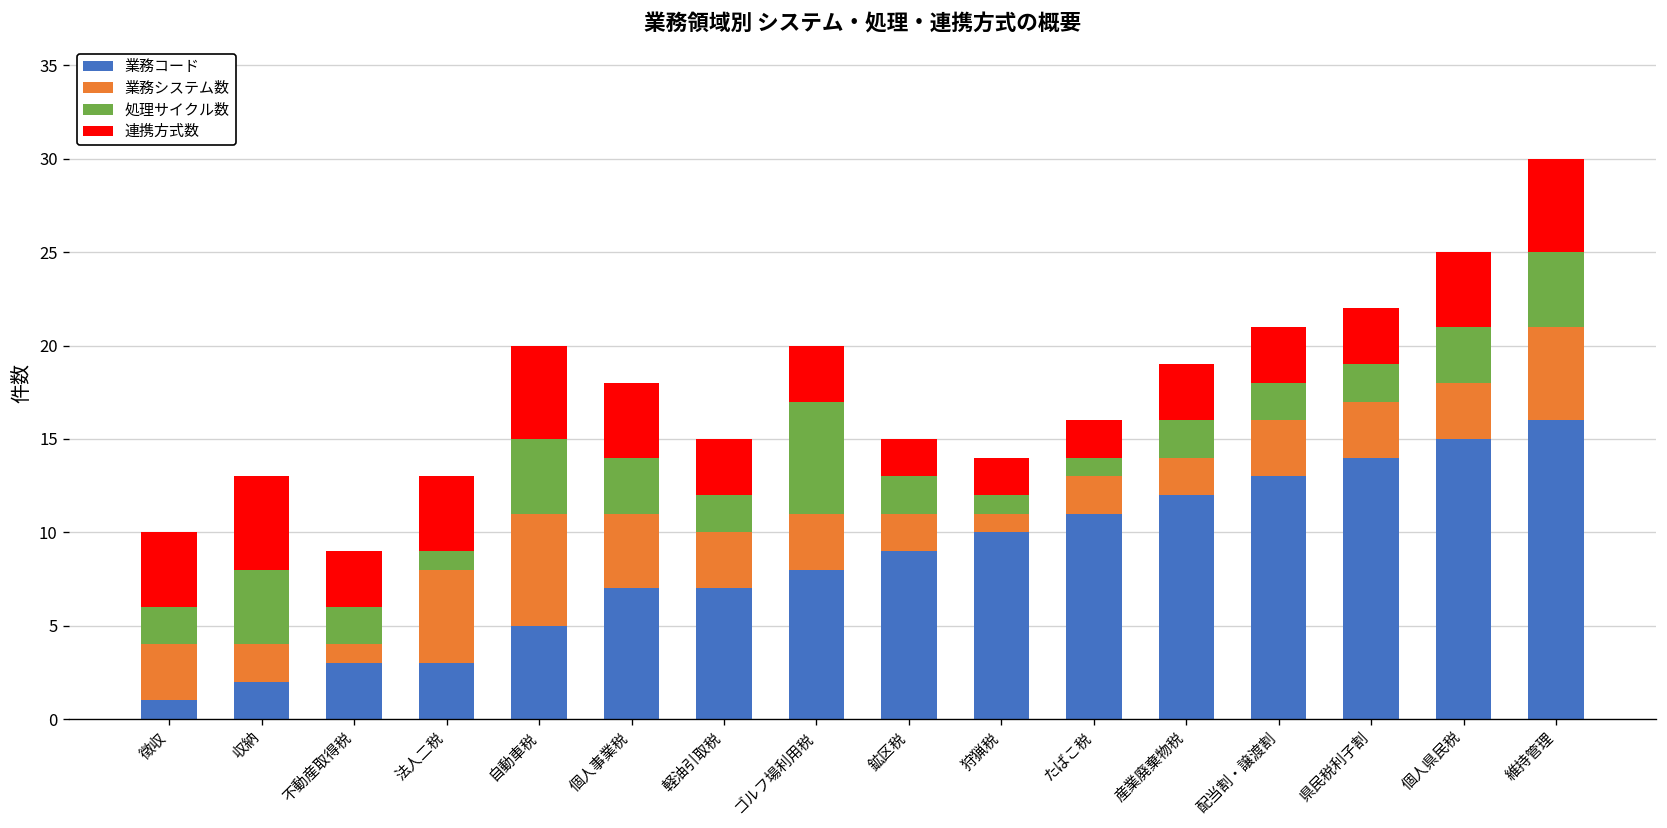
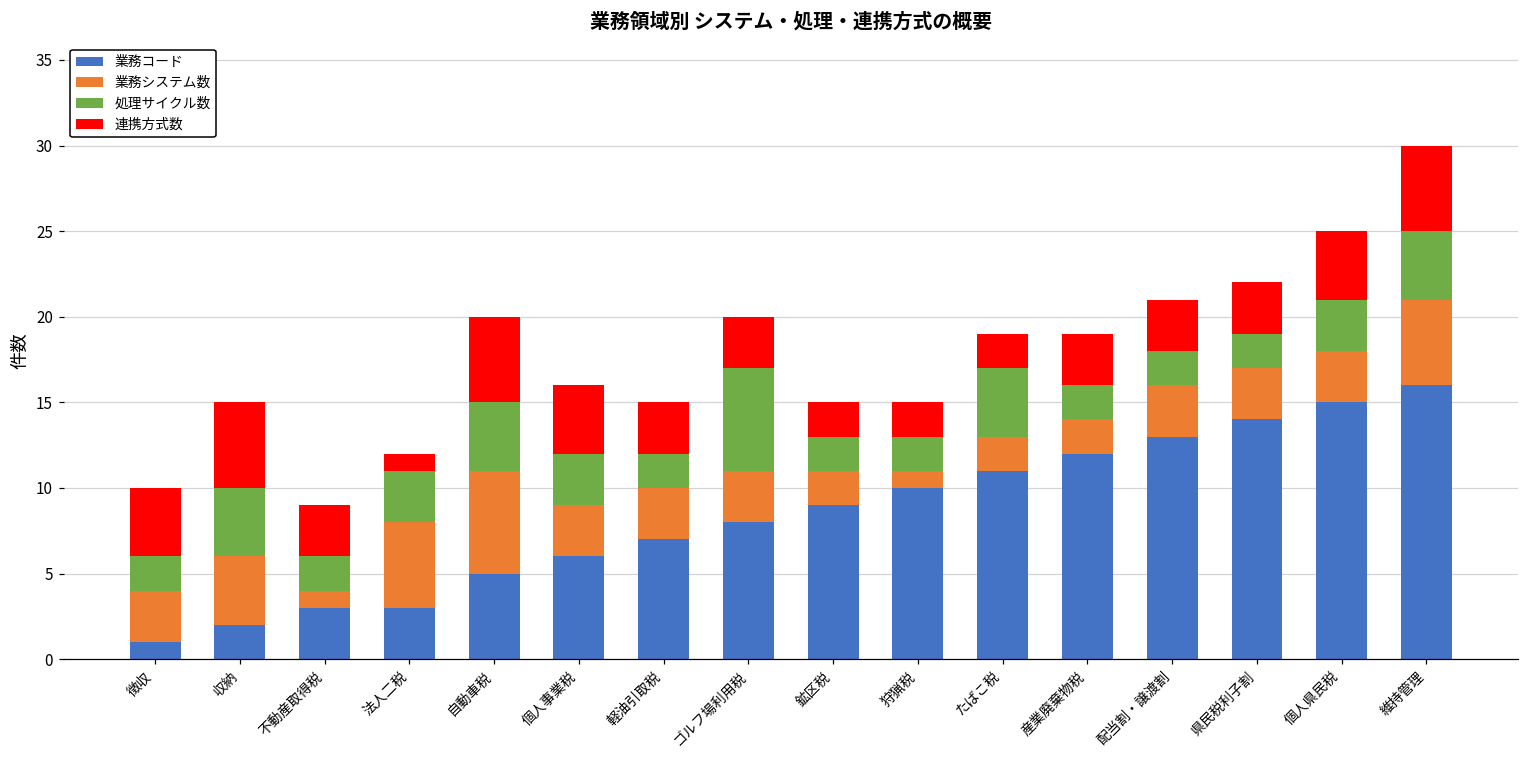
  {
    "業務コード": {
      "徴収": 1,
      "収納": 2,
      "不動産取得税": 3,
      "法人二税": 3,
      "自動車税": 5,
-     "個人事業税": 7,
+     "個人事業税": 6,
      "軽油引取税": 7,
      "ゴルフ場利用税": 8,
      "鉱区税": 9,
      "狩猟税": 10,
      "たばこ税": 11,
      "産業廃棄物税": 12,
      "配当割・譲渡割": 13,
      "県民税利子割": 14,
      "個人県民税": 15,
      "維持管理": 16
    },
    "業務システム数": {
      "徴収": 3,
-     "収納": 2,
+     "収納": 4,
      "不動産取得税": 1,
      "法人二税": 5,
      "自動車税": 6,
-     "個人事業税": 4,
+     "個人事業税": 3,
      "軽油引取税": 3,
      "ゴルフ場利用税": 3,
      "鉱区税": 2,
      "狩猟税": 1,
      "たばこ税": 2,
      "産業廃棄物税": 2,
      "配当割・譲渡割": 3,
      "県民税利子割": 3,
      "個人県民税": 3,
      "維持管理": 5
    },
    "処理サイクル数": {
      "徴収": 2,
      "収納": 4,
      "不動産取得税": 2,
-     "法人二税": 1,
+     "法人二税": 3,
      "自動車税": 4,
      "個人事業税": 3,
      "軽油引取税": 2,
      "ゴルフ場利用税": 6,
      "鉱区税": 2,
-     "狩猟税": 1,
-     "たばこ税": 1,
+     "狩猟税": 2,
+     "たばこ税": 4,
      "産業廃棄物税": 2,
      "配当割・譲渡割": 2,
      "県民税利子割": 2,
      "個人県民税": 3,
      "維持管理": 4
    },
    "連携方式数": {
      "徴収": 4,
      "収納": 5,
      "不動産取得税": 3,
-     "法人二税": 4,
+     "法人二税": 1,
      "自動車税": 5,
      "個人事業税": 4,
      "軽油引取税": 3,
      "ゴルフ場利用税": 3,
      "鉱区税": 2,
      "狩猟税": 2,
      "たばこ税": 2,
      "産業廃棄物税": 3,
      "配当割・譲渡割": 3,
      "県民税利子割": 3,
      "個人県民税": 4,
      "維持管理": 5
    }
  }
